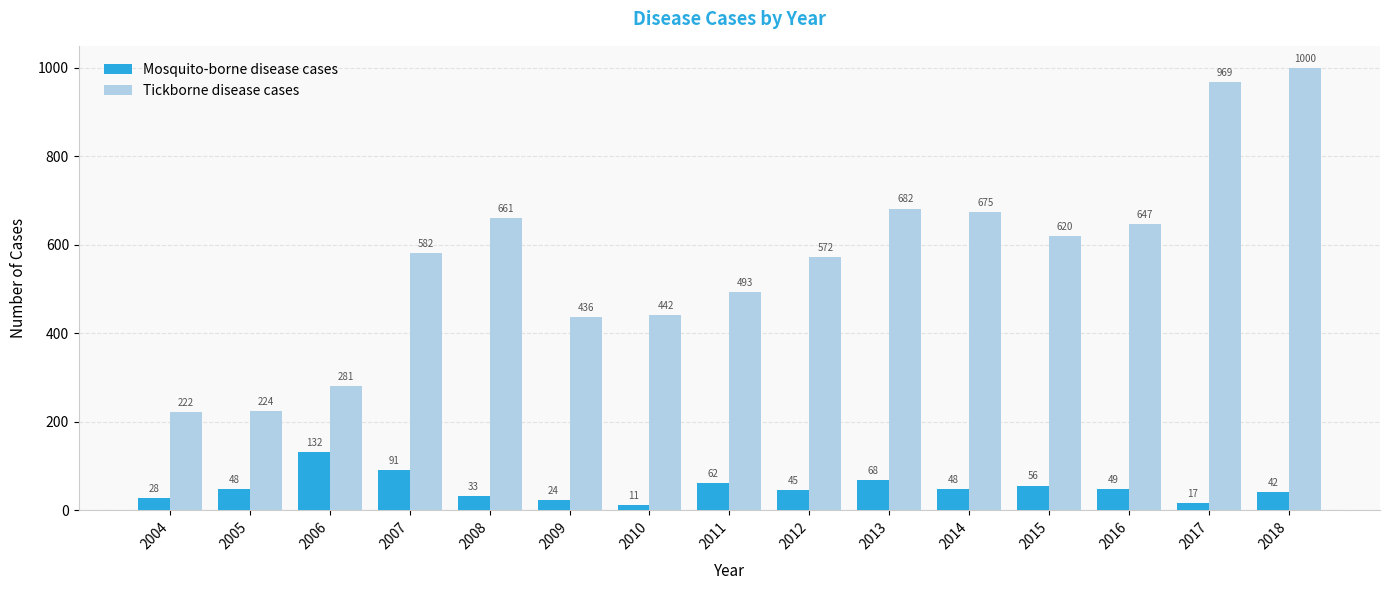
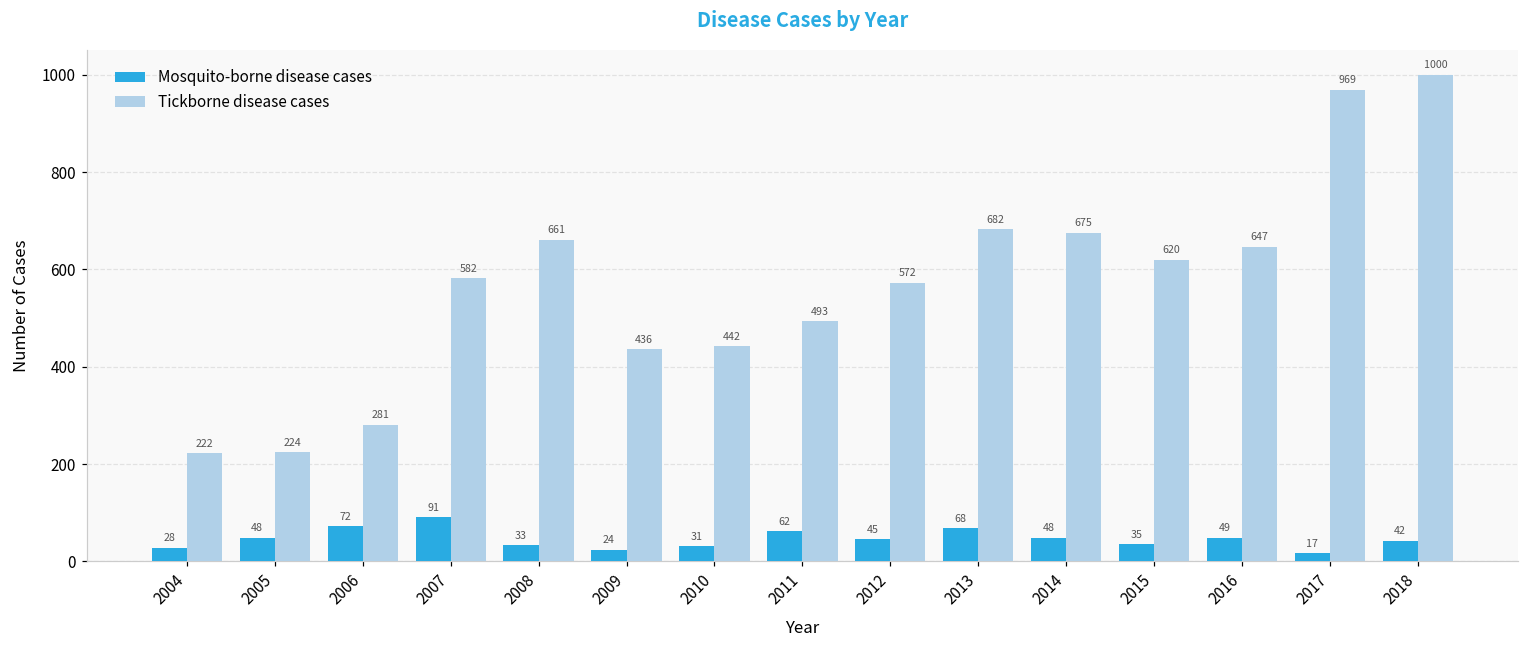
  {
    "Mosquito-borne disease cases": {
      "2004": 28,
      "2005": 48,
-     "2006": 132,
+     "2006": 72,
      "2007": 91,
      "2008": 33,
      "2009": 24,
-     "2010": 11,
+     "2010": 31,
      "2011": 62,
      "2012": 45,
      "2013": 68,
      "2014": 48,
-     "2015": 56,
+     "2015": 35,
      "2016": 49,
      "2017": 17,
      "2018": 42
    },
    "Tickborne disease cases": {
      "2004": 222,
      "2005": 224,
      "2006": 281,
      "2007": 582,
      "2008": 661,
      "2009": 436,
      "2010": 442,
      "2011": 493,
      "2012": 572,
      "2013": 682,
      "2014": 675,
      "2015": 620,
      "2016": 647,
      "2017": 969,
      "2018": 1000
    }
  }
